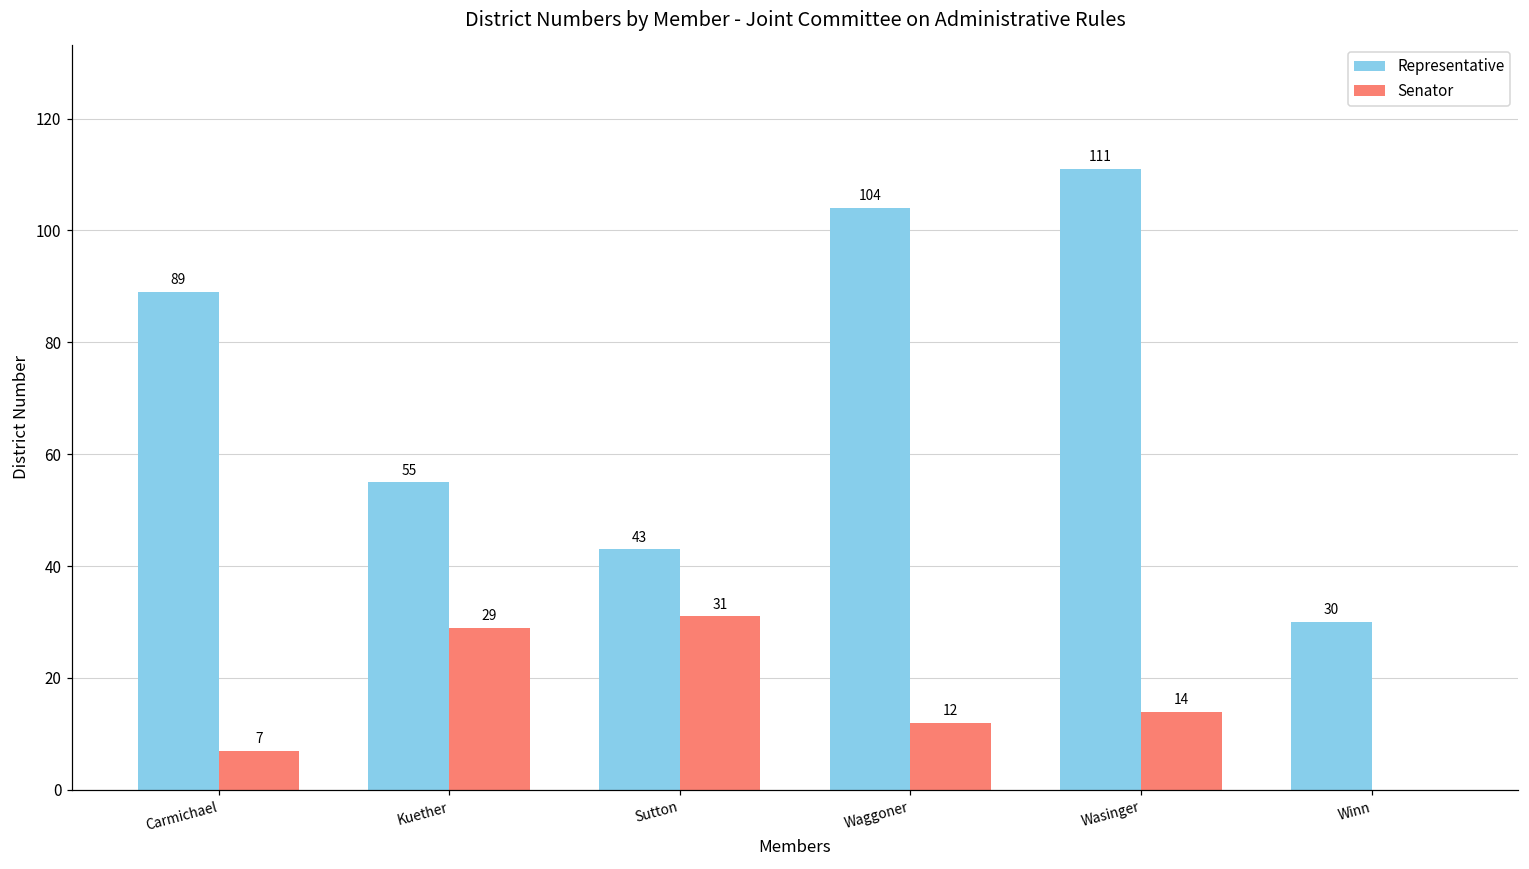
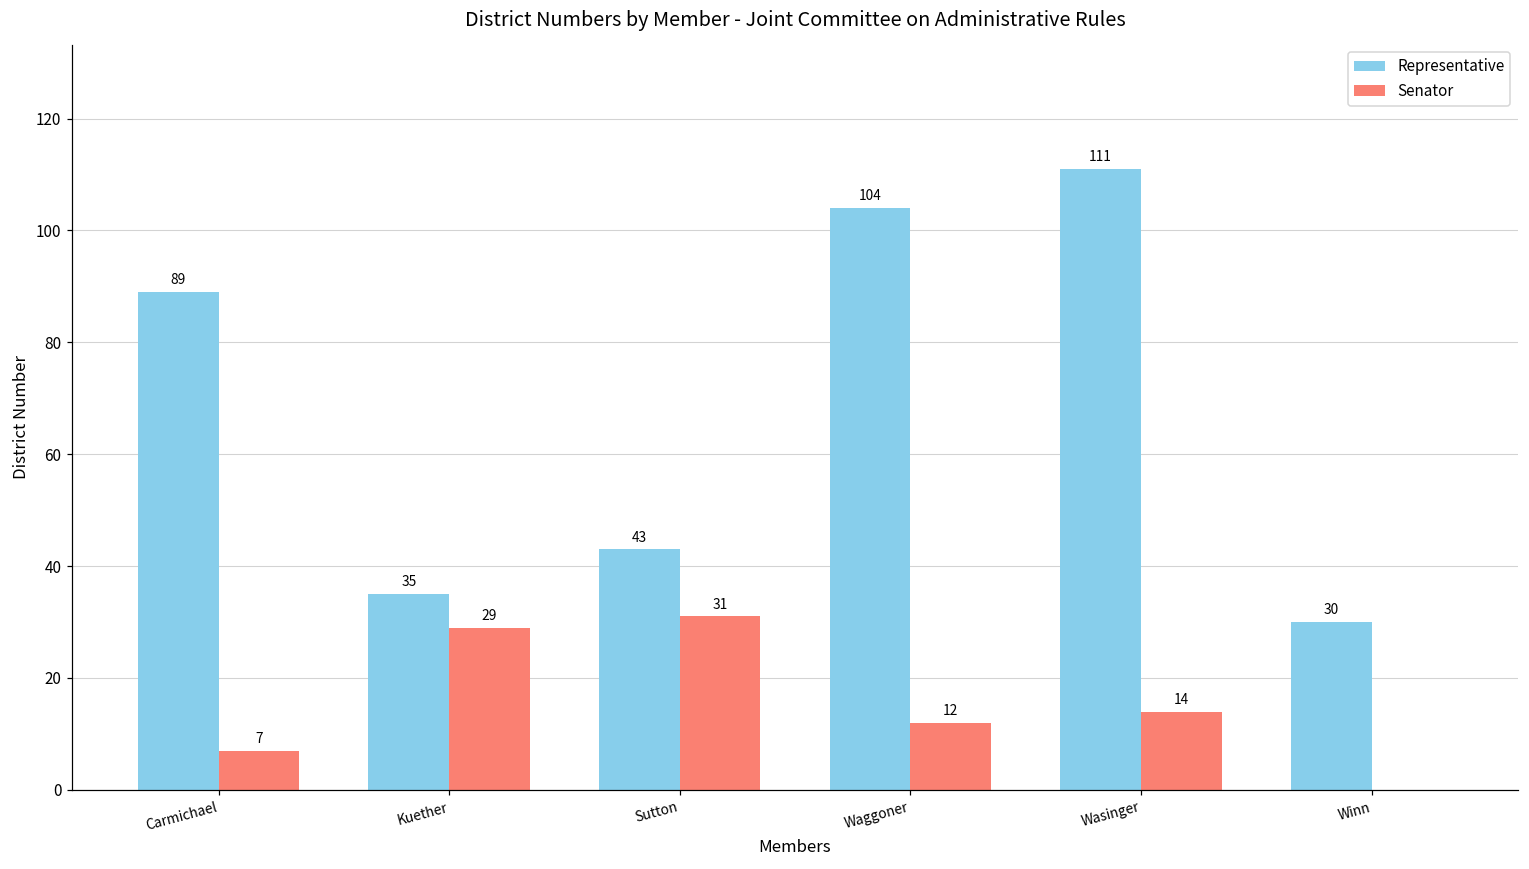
  {
    "Representative": {
      "Carmichael": 89,
-     "Kuether": 55,
+     "Kuether": 35,
      "Sutton": 43,
      "Waggoner": 104,
      "Wasinger": 111,
      "Winn": 30
    },
    "Senator": {
      "Carmichael": 7,
      "Kuether": 29,
      "Sutton": 31,
      "Waggoner": 12,
      "Wasinger": 14
    }
  }
